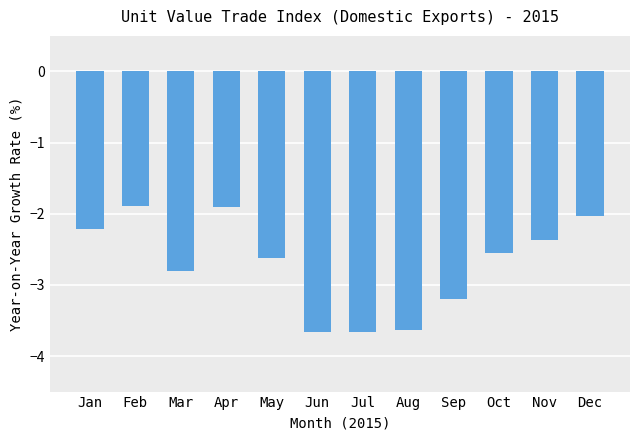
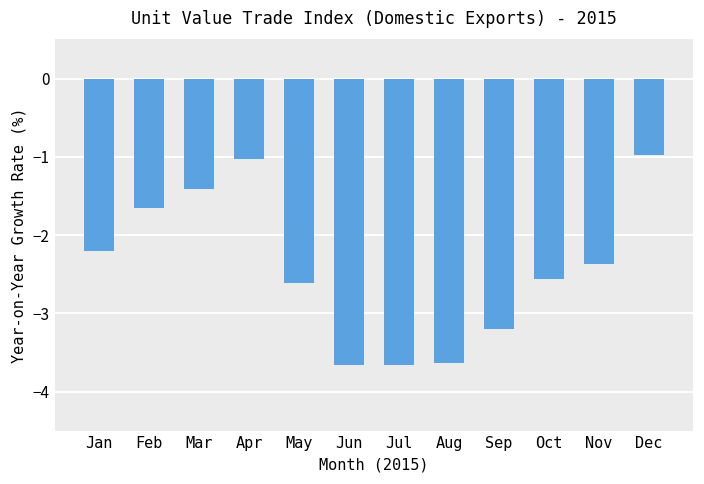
  {
    "Jan": -2.2,
-   "Feb": -1.9,
-   "Mar": -2.8,
-   "Apr": -1.9,
+   "Feb": -1.6,
+   "Mar": -1.4,
+   "Apr": -1.0,
    "May": -2.6,
    "Jun": -3.7,
    "Jul": -3.7,
    "Aug": -3.6,
    "Sep": -3.2,
    "Oct": -2.6,
    "Nov": -2.4,
-   "Dec": -2.0
+   "Dec": -1.0
  }
